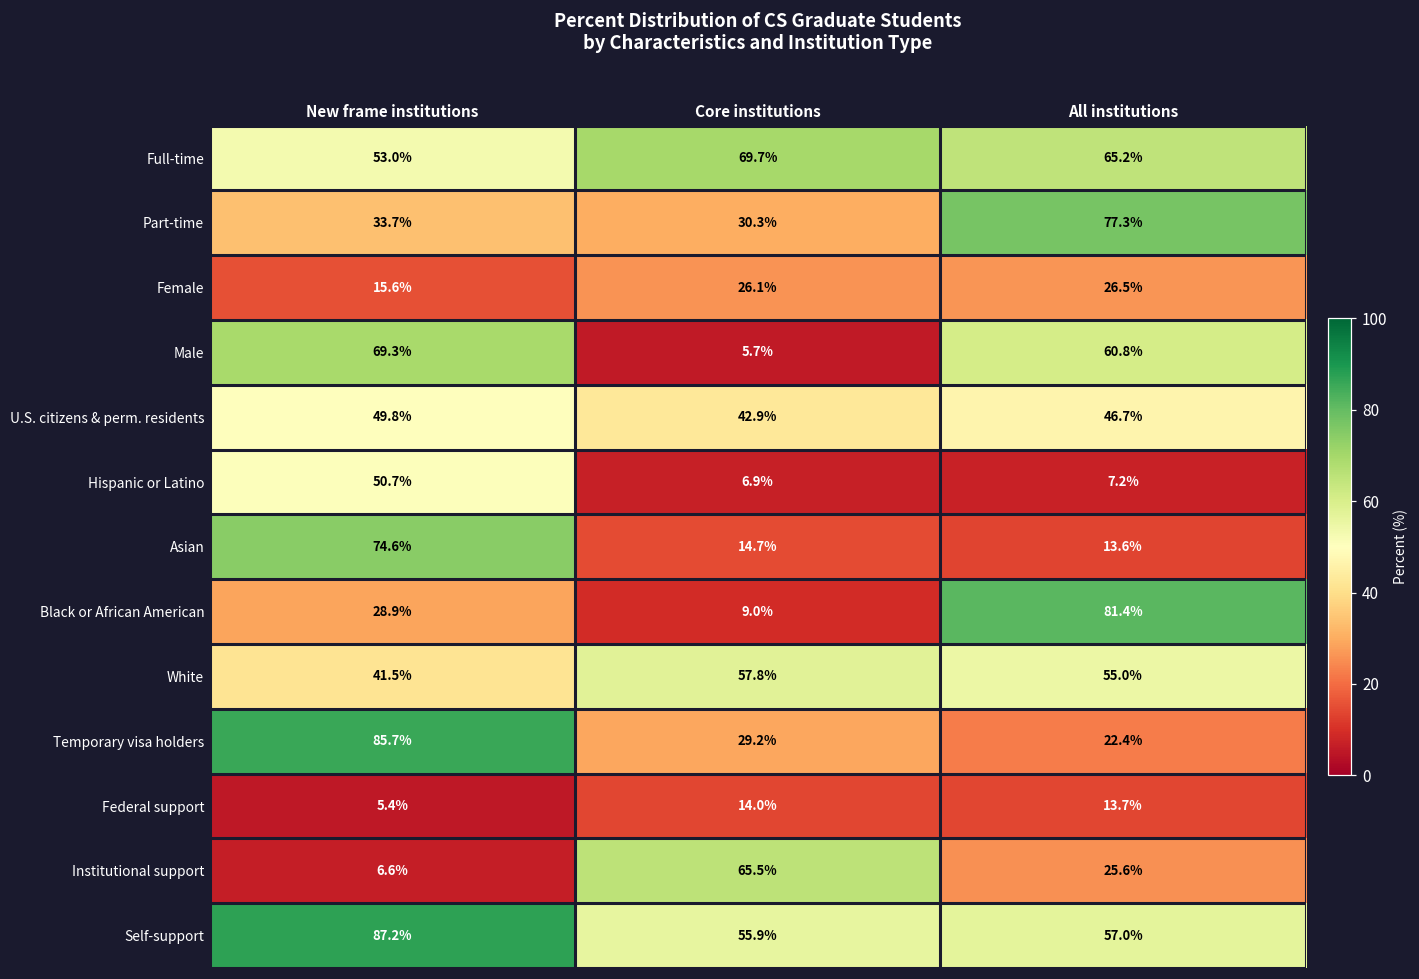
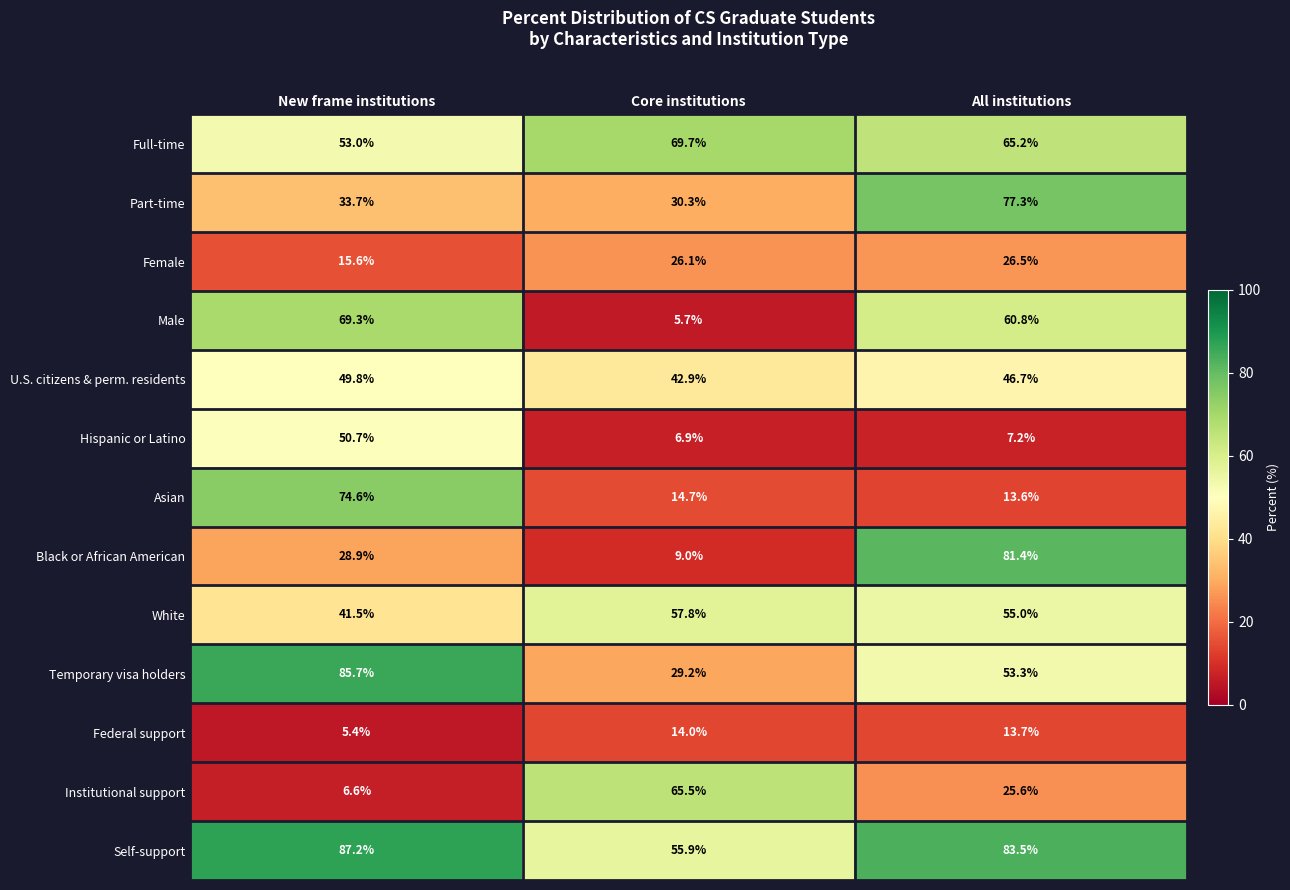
  {
    "Full-time": {
      "New frame institutions": "53.0%",
      "Core institutions": "69.7%",
      "All institutions": "65.2%"
    },
    "Part-time": {
      "New frame institutions": "33.7%",
      "Core institutions": "30.3%",
      "All institutions": "77.3%"
    },
    "Female": {
      "New frame institutions": "15.6%",
      "Core institutions": "26.1%",
      "All institutions": "26.5%"
    },
    "Male": {
      "New frame institutions": "69.3%",
      "Core institutions": "5.7%",
      "All institutions": "60.8%"
    },
    "U.S. citizens & perm. residents": {
      "New frame institutions": "49.8%",
      "Core institutions": "42.9%",
      "All institutions": "46.7%"
    },
    "Hispanic or Latino": {
      "New frame institutions": "50.7%",
      "Core institutions": "6.9%",
      "All institutions": "7.2%"
    },
    "Asian": {
      "New frame institutions": "74.6%",
      "Core institutions": "14.7%",
      "All institutions": "13.6%"
    },
    "Black or African American": {
      "New frame institutions": "28.9%",
      "Core institutions": "9.0%",
      "All institutions": "81.4%"
    },
    "White": {
      "New frame institutions": "41.5%",
      "Core institutions": "57.8%",
      "All institutions": "55.0%"
    },
    "Temporary visa holders": {
      "New frame institutions": "85.7%",
      "Core institutions": "29.2%",
-     "All institutions": "22.4%"
+     "All institutions": "53.3%"
    },
    "Federal support": {
      "New frame institutions": "5.4%",
      "Core institutions": "14.0%",
      "All institutions": "13.7%"
    },
    "Institutional support": {
      "New frame institutions": "6.6%",
      "Core institutions": "65.5%",
      "All institutions": "25.6%"
    },
    "Self-support": {
      "New frame institutions": "87.2%",
      "Core institutions": "55.9%",
-     "All institutions": "57.0%"
+     "All institutions": "83.5%"
    }
  }
